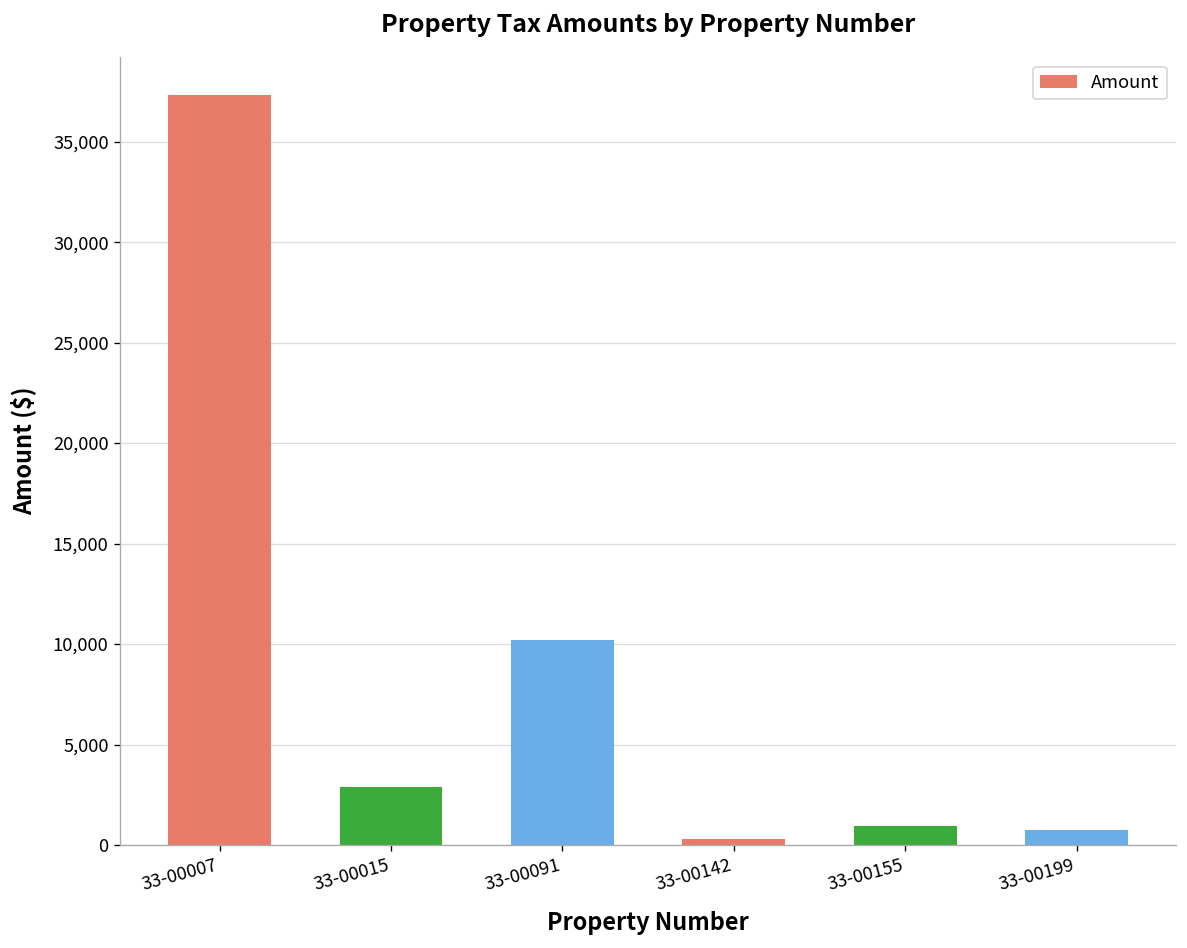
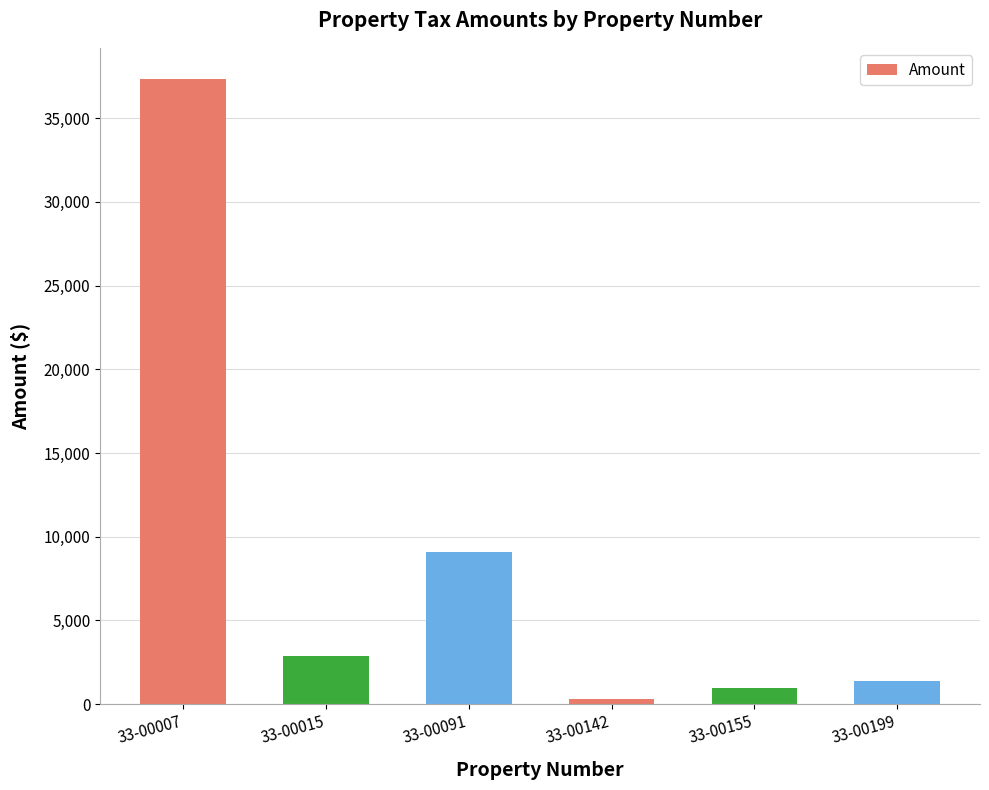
  {
    "33-00007": "37,300",
    "33-00015": "2,900",
-   "33-00091": "10,200",
+   "33-00091": "9,100",
    "33-00142": "300",
    "33-00155": "900",
-   "33-00199": "700"
+   "33-00199": "1,400"
  }
